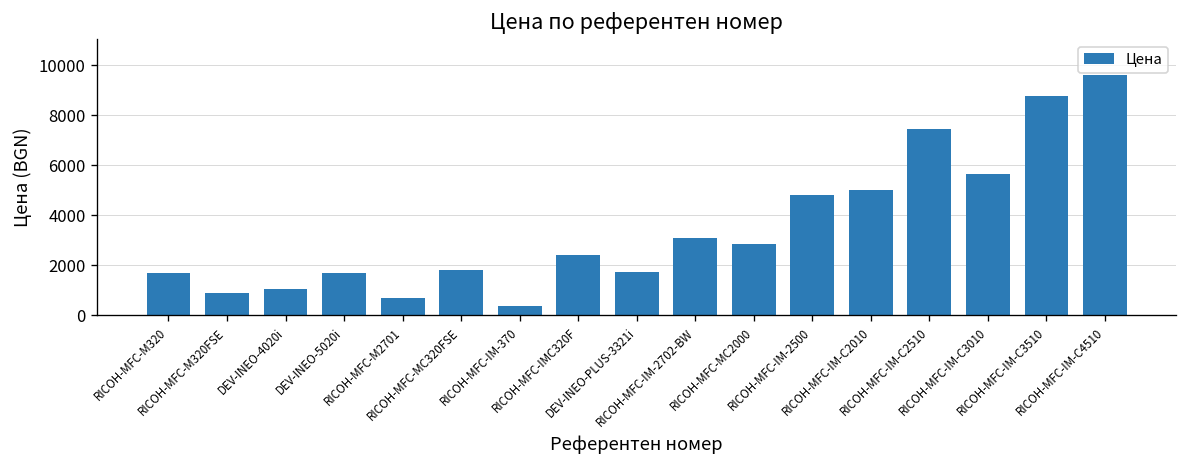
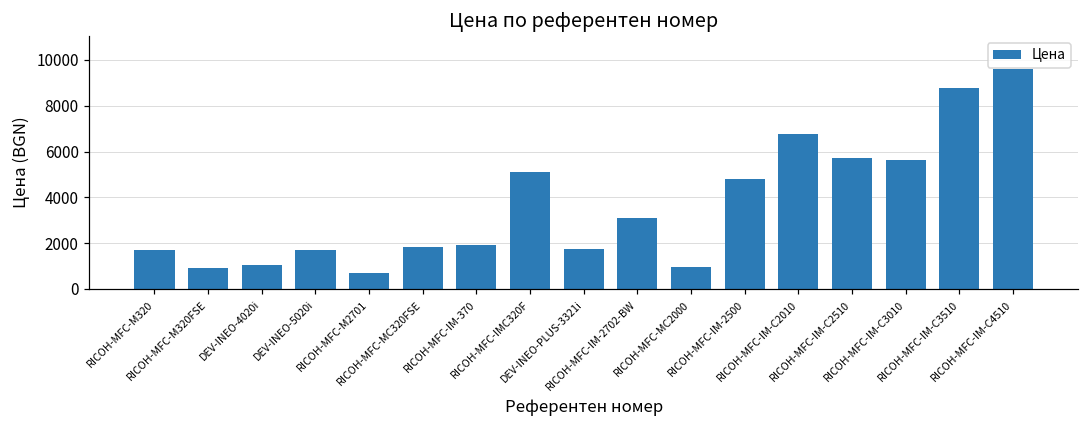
  {
    "RICOH-MFC-M320": 1700,
    "RICOH-MFC-M320FSE": 900,
    "DEV-INEO-4020i": 1100,
    "DEV-INEO-5020i": 1700,
    "RICOH-MFC-M2701": 700,
    "RICOH-MFC-MC320FSE": 1800,
-   "RICOH-MFC-IM-370": 400,
-   "RICOH-MFC-IMC320F": 2400,
+   "RICOH-MFC-IM-370": 1900,
+   "RICOH-MFC-IMC320F": 5100,
    "DEV-INEO-PLUS-3321i": 1700,
    "RICOH-MFC-IM-2702-BW": 3100,
-   "RICOH-MFC-MC2000": 2800,
+   "RICOH-MFC-MC2000": 900,
    "RICOH-MFC-IM-2500": 4800,
-   "RICOH-MFC-IM-C2010": 5000,
-   "RICOH-MFC-IM-C2510": 7400,
+   "RICOH-MFC-IM-C2010": 6700,
+   "RICOH-MFC-IM-C2510": 5700,
    "RICOH-MFC-IM-C3010": 5600,
    "RICOH-MFC-IM-C3510": 8800,
    "RICOH-MFC-IM-C4510": 9600
  }
